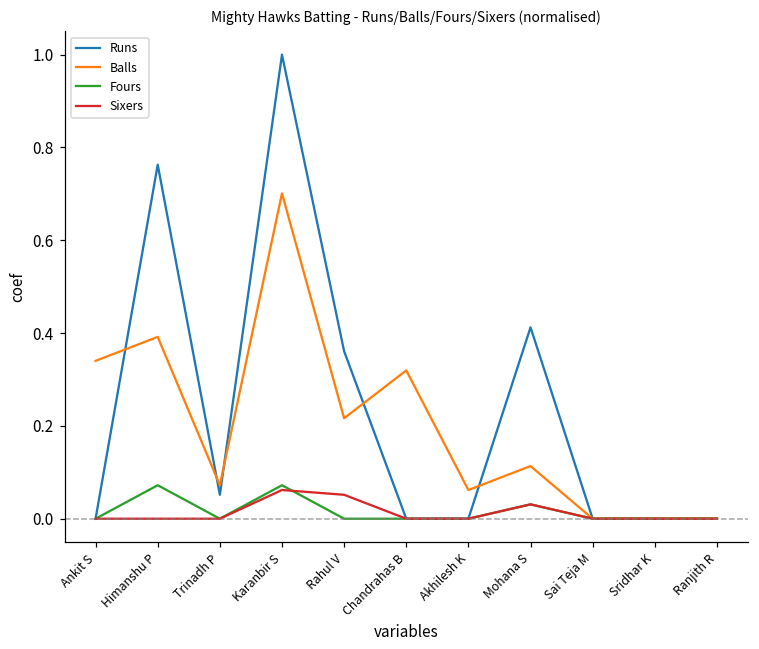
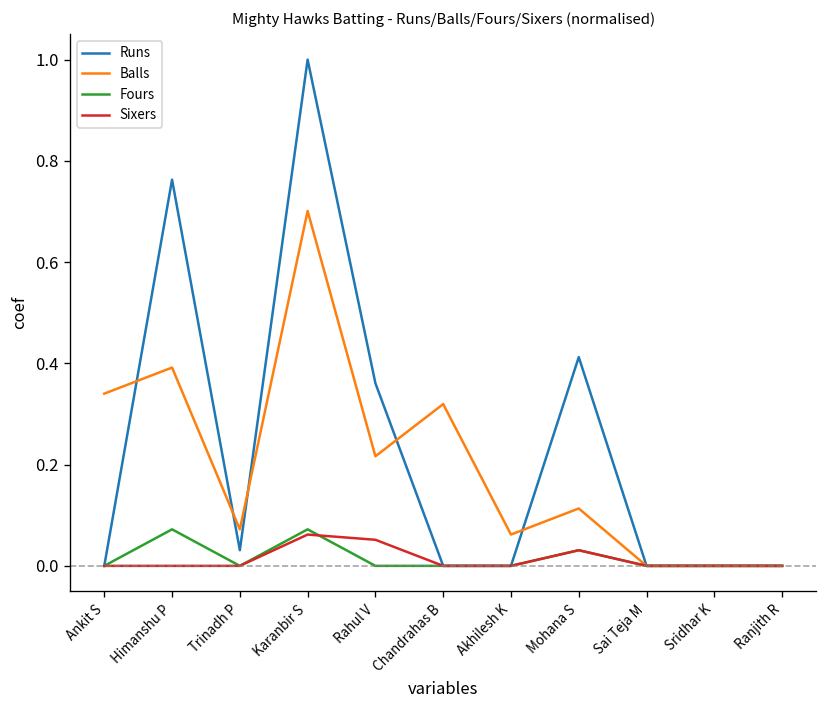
  {
    "Runs": {
      "Himanshu P": 0.76,
-     "Trinadh P": 0.05,
+     "Trinadh P": 0.03,
      "Karanbir S": 1.00,
      "Rahul V": 0.36,
      "Mohana S": 0.41
    },
    "Balls": {
      "Ankit S": 0.34,
      "Himanshu P": 0.39,
      "Trinadh P": 0.07,
      "Karanbir S": 0.70,
      "Rahul V": 0.22,
      "Chandrahas B": 0.32,
      "Akhilesh K": 0.06,
      "Mohana S": 0.11
    },
    "Fours": {
      "Himanshu P": 0.07,
      "Karanbir S": 0.07,
      "Rahul V": 0.00
    },
    "Sixers": {
      "Himanshu P": 0.00,
      "Karanbir S": 0.06,
      "Rahul V": 0.05
    }
  }
